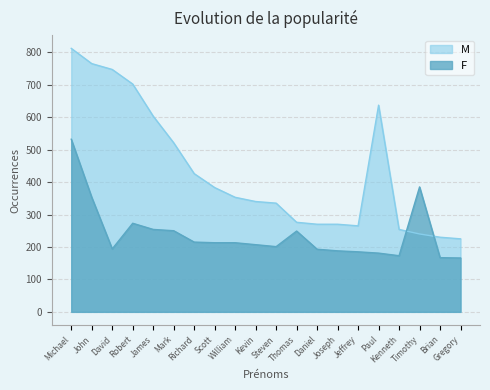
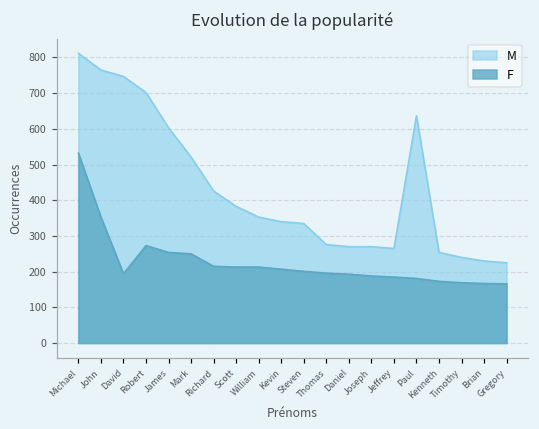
  {
    "M": {
      "Michael": 810,
      "John": 770,
      "David": 750,
      "Robert": 700,
      "James": 600,
      "Mark": 520,
      "Richard": 430,
      "Scott": 380,
      "William": 350,
      "Kevin": 340,
      "Steven": 340,
      "Thomas": 280,
      "Daniel": 270,
      "Joseph": 270,
      "Jeffrey": 270,
      "Paul": 640,
      "Kenneth": 250,
      "Timothy": 240,
      "Brian": 230,
      "Gregory": 230
    },
    "F": {
      "Michael": 530,
      "John": 350,
      "David": 190,
      "Robert": 270,
      "James": 250,
      "Mark": 250,
      "Richard": 220,
      "Scott": 210,
      "William": 210,
      "Kevin": 210,
      "Steven": 200,
-     "Thomas": 250,
+     "Thomas": 200,
      "Daniel": 190,
      "Joseph": 190,
      "Jeffrey": 190,
      "Paul": 180,
      "Kenneth": 170,
-     "Timothy": 390,
+     "Timothy": 170,
      "Brian": 170,
      "Gregory": 170
    }
  }
